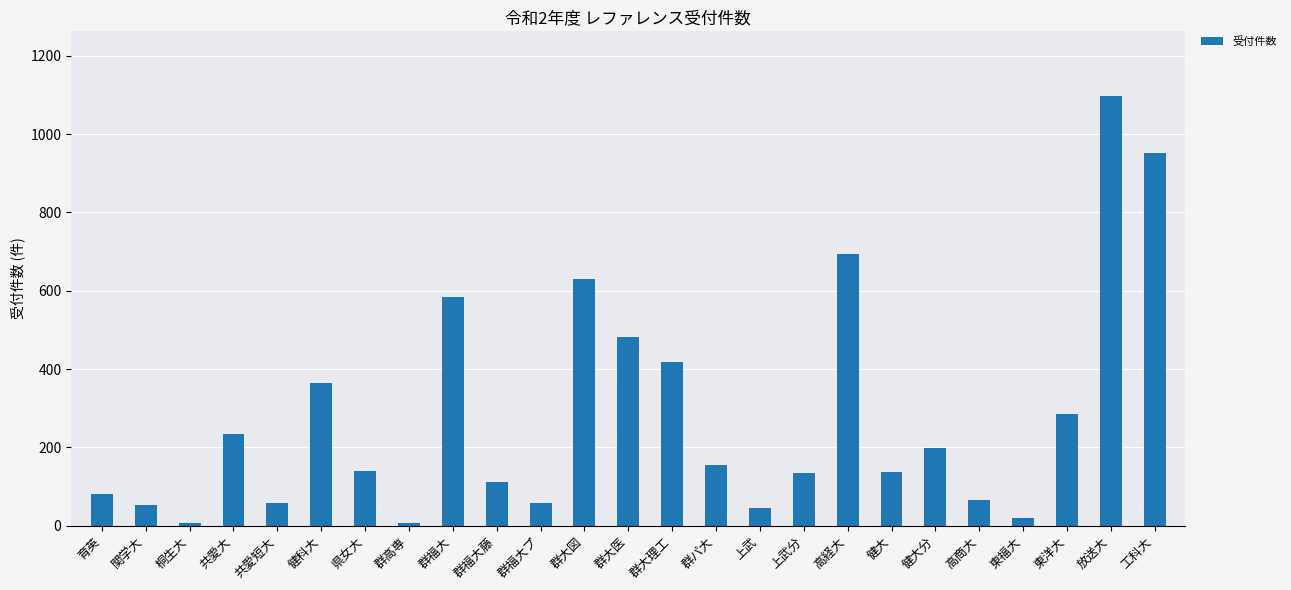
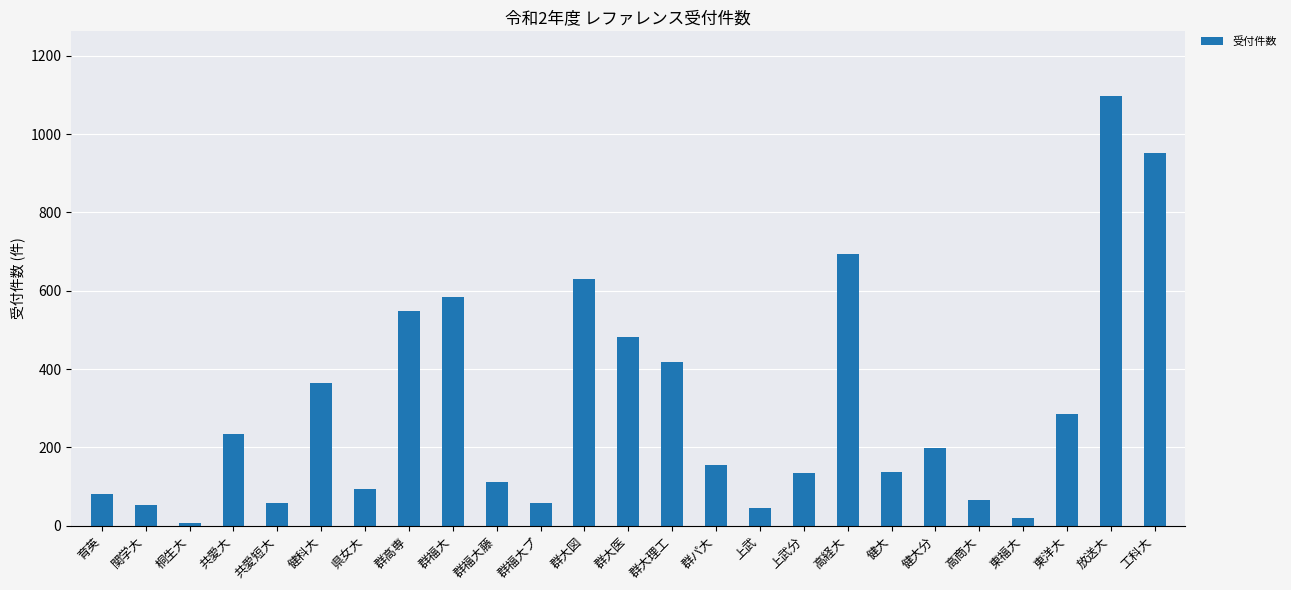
  {
    "育英": 80,
    "関学大": 50,
    "桐生大": 10,
    "共愛大": 240,
    "共愛短大": 60,
    "健科大": 360,
-   "県女大": 140,
-   "群高専": 10,
+   "県女大": 90,
+   "群高専": 550,
    "群福大": 580,
    "群福大藤": 110,
    "群福大プ": 60,
    "群大図": 630,
    "群大医": 480,
    "群大理工": 420,
    "群パ大": 160,
    "上武": 50,
    "上武分": 140,
    "高経大": 690,
    "健大": 140,
    "健大分": 200,
    "高商大": 70,
    "東福大": 20,
    "東洋大": 290,
    "放送大": 1100,
    "工科大": 950
  }
